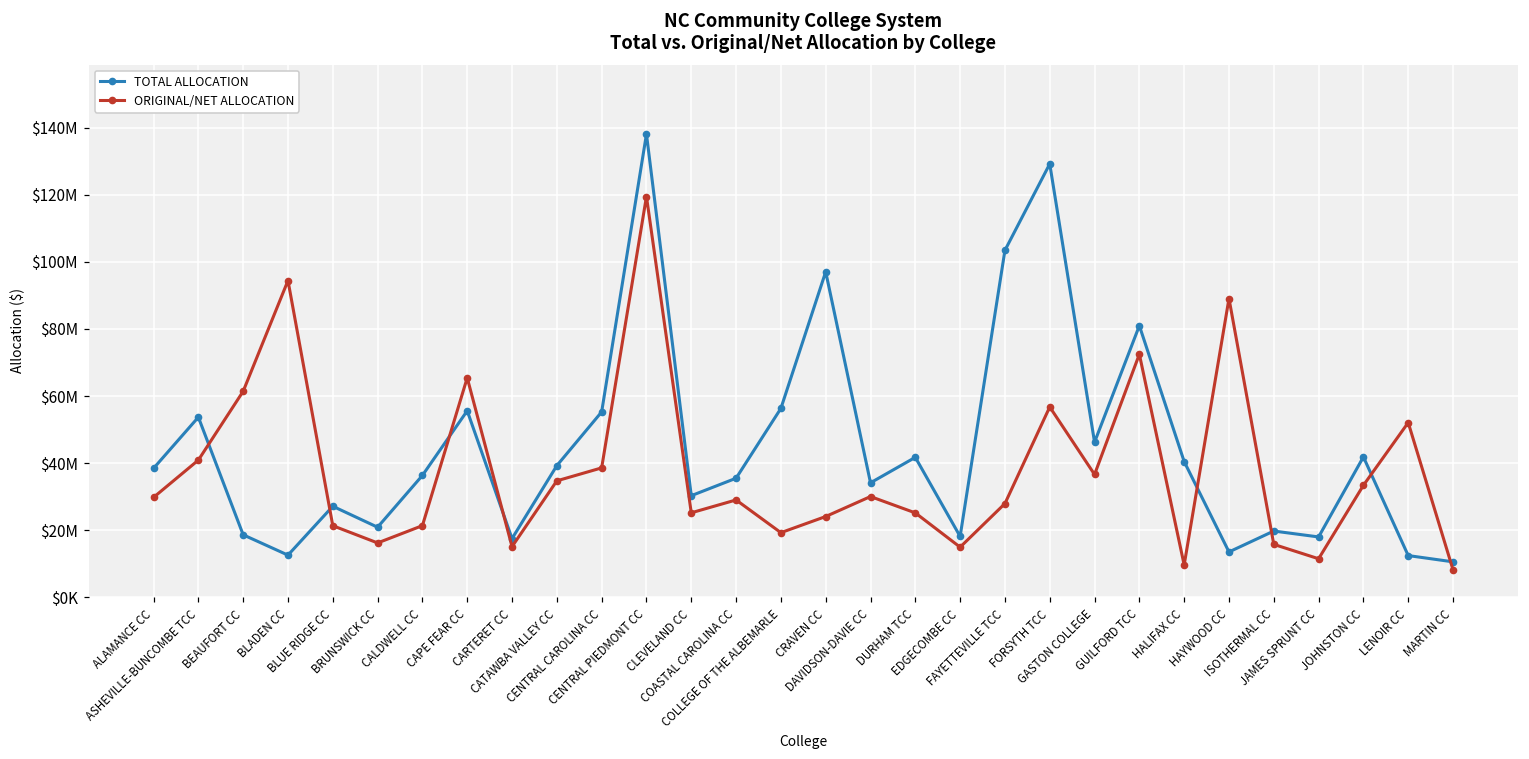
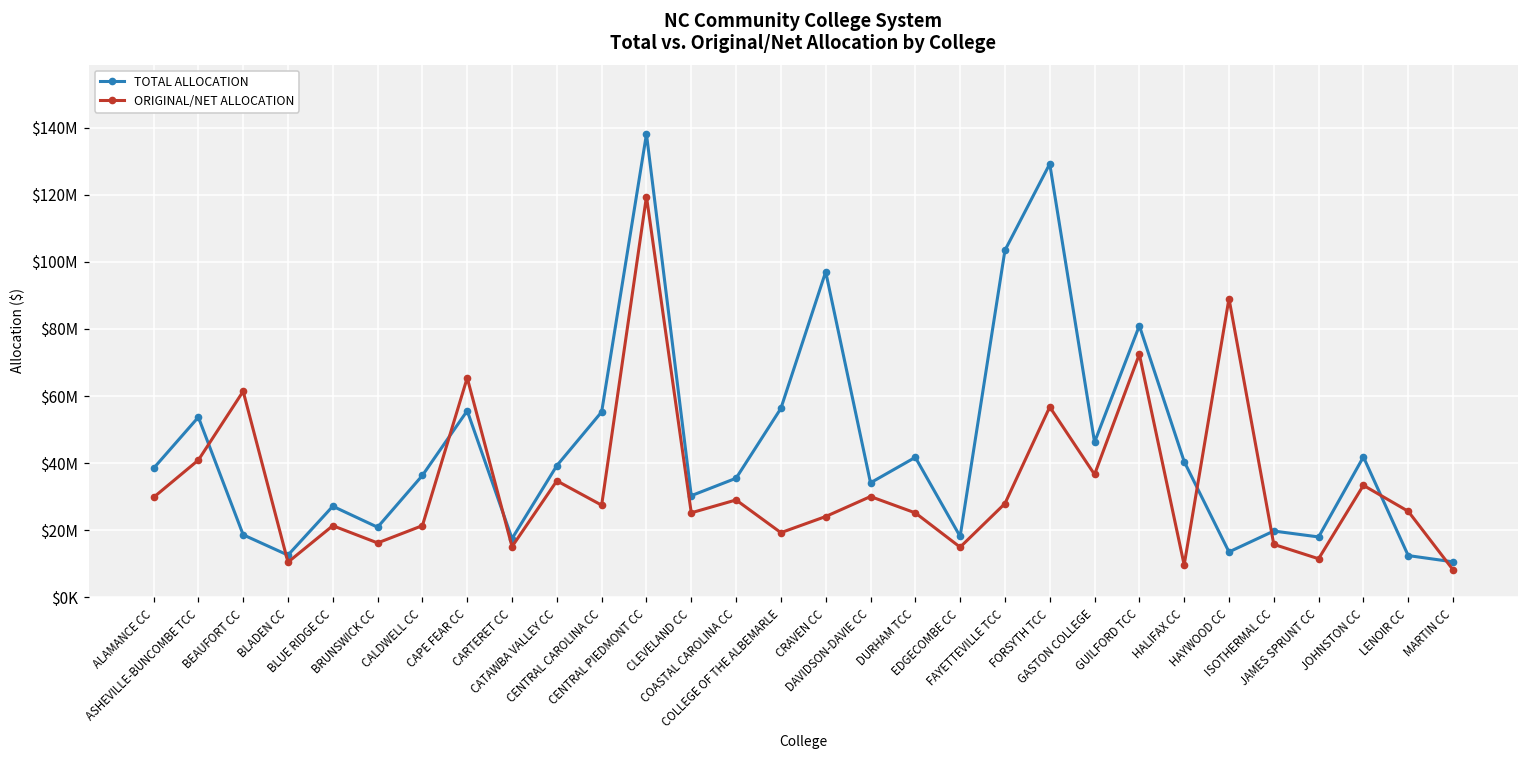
  {
    "TOTAL ALLOCATION": {
      "ALAMANCE CC": "$38000000",
      "ASHEVILLE-BUNCOMBE TCC": "$54000000",
      "BEAUFORT CC": "$19000000",
      "BLADEN CC": "$13000000",
      "BLUE RIDGE CC": "$27000000",
      "BRUNSWICK CC": "$21000000",
      "CALDWELL CC": "$36000000",
      "CAPE FEAR CC": "$56000000",
      "CARTERET CC": "$18000000",
      "CATAWBA VALLEY CC": "$39000000",
      "CENTRAL CAROLINA CC": "$55000000",
      "CENTRAL PIEDMONT CC": "$138000000",
      "CLEVELAND CC": "$30000000",
      "COASTAL CAROLINA CC": "$36000000",
      "COLLEGE OF THE ALBEMARLE": "$56000000",
      "CRAVEN CC": "$97000000",
      "DAVIDSON-DAVIE CC": "$34000000",
      "DURHAM TCC": "$42000000",
      "EDGECOMBE CC": "$18000000",
      "FAYETTEVILLE TCC": "$103000000",
      "FORSYTH TCC": "$129000000",
      "GASTON COLLEGE": "$46000000",
      "GUILFORD TCC": "$81000000",
      "HALIFAX CC": "$40000000",
      "HAYWOOD CC": "$14000000",
      "ISOTHERMAL CC": "$20000000",
      "JAMES SPRUNT CC": "$18000000",
      "JOHNSTON CC": "$42000000",
      "LENOIR CC": "$12000000",
      "MARTIN CC": "$11000000"
    },
    "ORIGINAL/NET ALLOCATION": {
      "ALAMANCE CC": "$30000000",
      "ASHEVILLE-BUNCOMBE TCC": "$41000000",
      "BEAUFORT CC": "$61000000",
-     "BLADEN CC": "$94000000",
+     "BLADEN CC": "$10000000",
      "BLUE RIDGE CC": "$21000000",
      "BRUNSWICK CC": "$16000000",
      "CALDWELL CC": "$21000000",
      "CAPE FEAR CC": "$65000000",
      "CARTERET CC": "$15000000",
      "CATAWBA VALLEY CC": "$35000000",
-     "CENTRAL CAROLINA CC": "$39000000",
+     "CENTRAL CAROLINA CC": "$27000000",
      "CENTRAL PIEDMONT CC": "$119000000",
      "CLEVELAND CC": "$25000000",
      "COASTAL CAROLINA CC": "$29000000",
      "COLLEGE OF THE ALBEMARLE": "$19000000",
      "CRAVEN CC": "$24000000",
      "DAVIDSON-DAVIE CC": "$30000000",
      "DURHAM TCC": "$25000000",
      "EDGECOMBE CC": "$15000000",
      "FAYETTEVILLE TCC": "$28000000",
      "FORSYTH TCC": "$57000000",
      "GASTON COLLEGE": "$37000000",
      "GUILFORD TCC": "$72000000",
      "HALIFAX CC": "$10000000",
      "HAYWOOD CC": "$89000000",
      "ISOTHERMAL CC": "$16000000",
      "JAMES SPRUNT CC": "$12000000",
      "JOHNSTON CC": "$33000000",
-     "LENOIR CC": "$52000000",
+     "LENOIR CC": "$26000000",
      "MARTIN CC": "$8000000"
    }
  }
